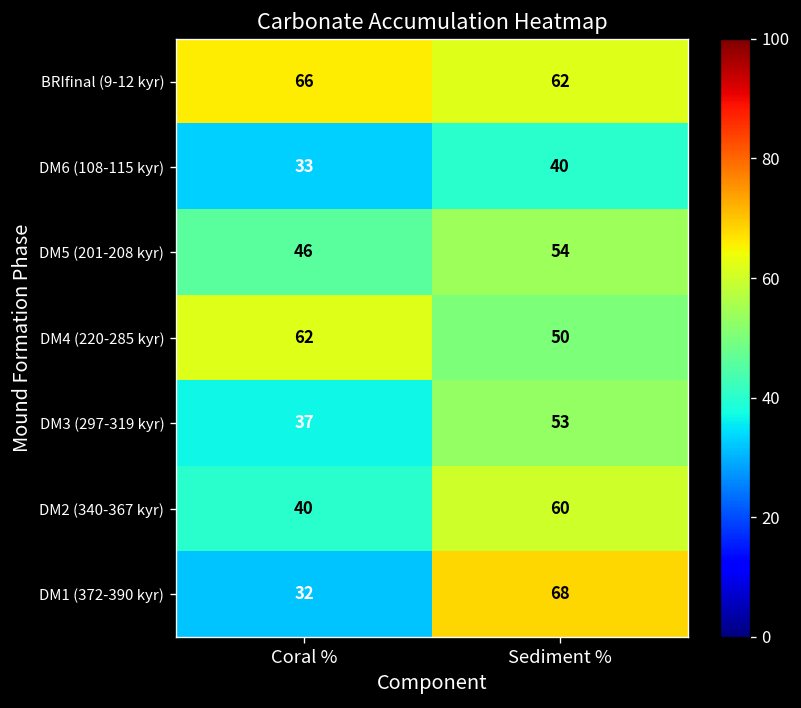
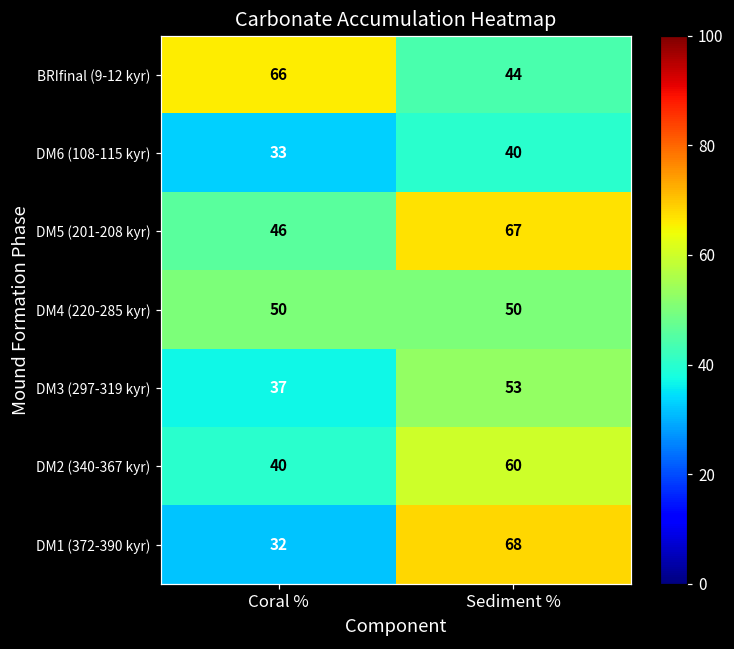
  {
    "BRIfinal (9-12 kyr)": {
      "Coral %": 66,
-     "Sediment %": 62
+     "Sediment %": 44
    },
    "DM6 (108-115 kyr)": {
      "Coral %": 33,
      "Sediment %": 40
    },
    "DM5 (201-208 kyr)": {
      "Coral %": 46,
-     "Sediment %": 54
+     "Sediment %": 67
    },
    "DM4 (220-285 kyr)": {
-     "Coral %": 62,
+     "Coral %": 50,
      "Sediment %": 50
    },
    "DM3 (297-319 kyr)": {
      "Coral %": 37,
      "Sediment %": 53
    },
    "DM2 (340-367 kyr)": {
      "Coral %": 40,
      "Sediment %": 60
    },
    "DM1 (372-390 kyr)": {
      "Coral %": 32,
      "Sediment %": 68
    }
  }
